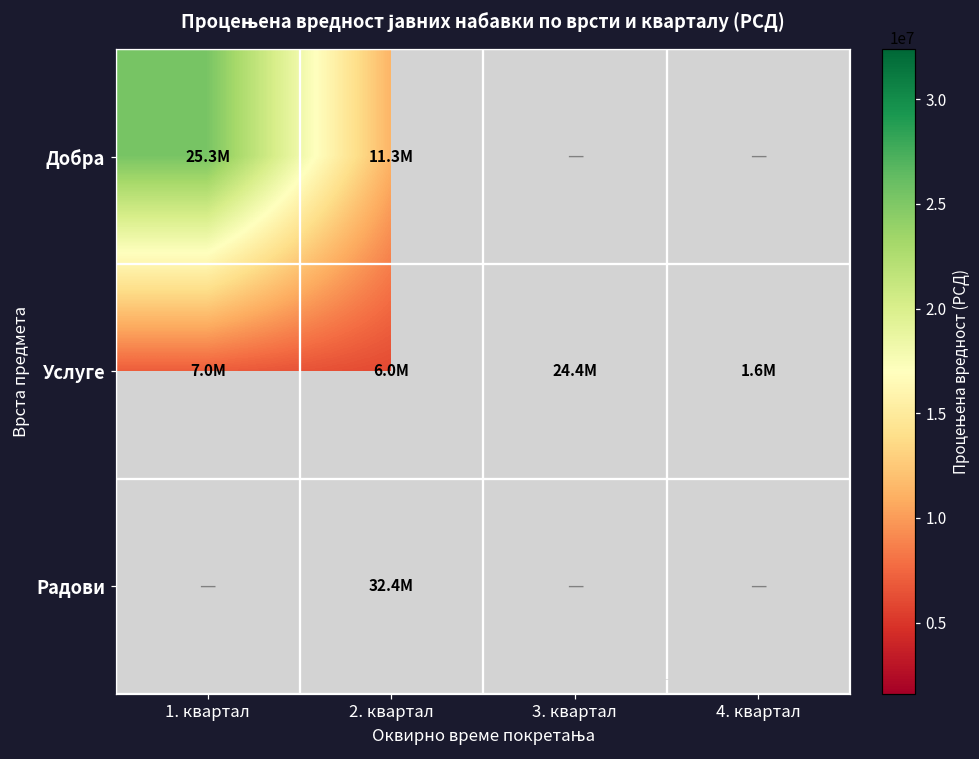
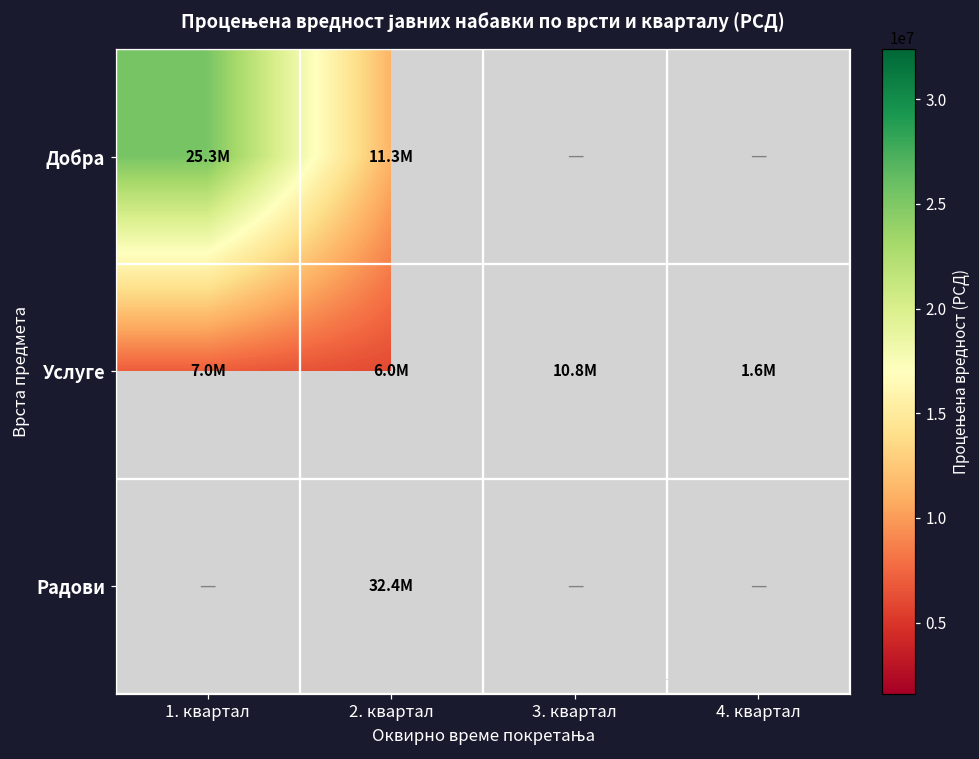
  {
    "Добра": {
      "1. квартал": "25.3M",
      "2. квартал": "11.3M"
    },
    "Услуге": {
      "1. квартал": "7.0M",
      "2. квартал": "6.0M",
-     "3. квартал": "24.4M",
+     "3. квартал": "10.8M",
      "4. квартал": "1.6M"
    },
    "Радови": {
      "2. квартал": "32.4M"
    }
  }
